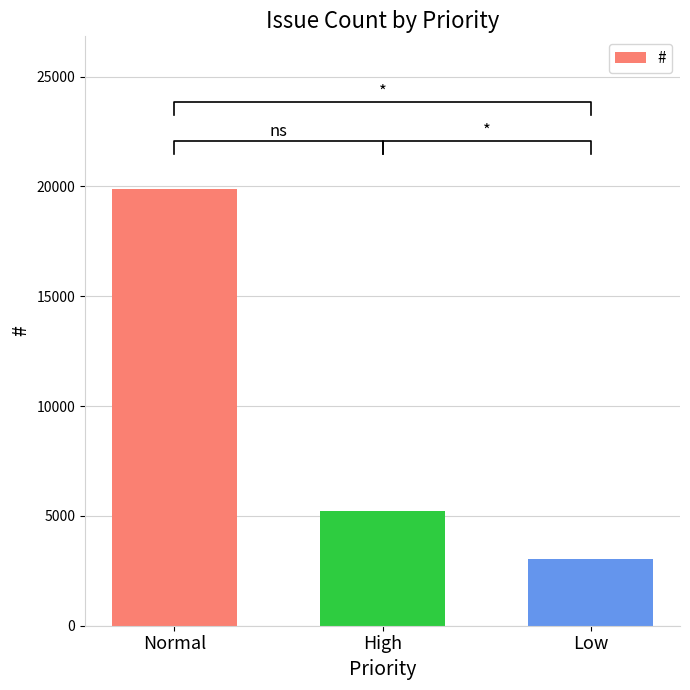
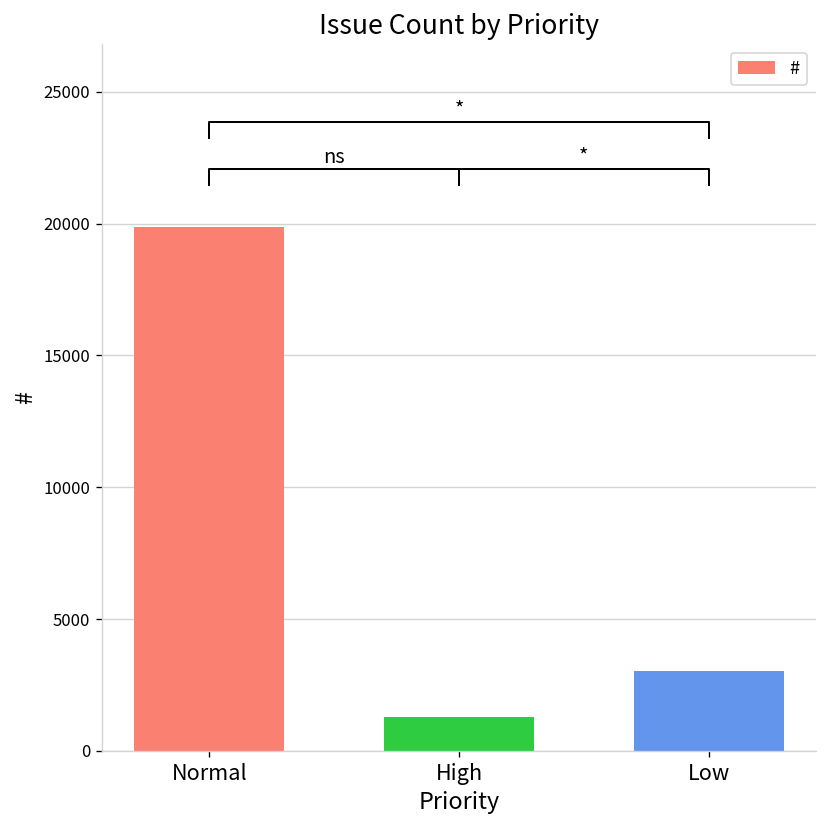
  {
    "#": {
      "Normal": 19900,
-     "High": 5200,
+     "High": 1300,
      "Low": 3000
    }
  }
